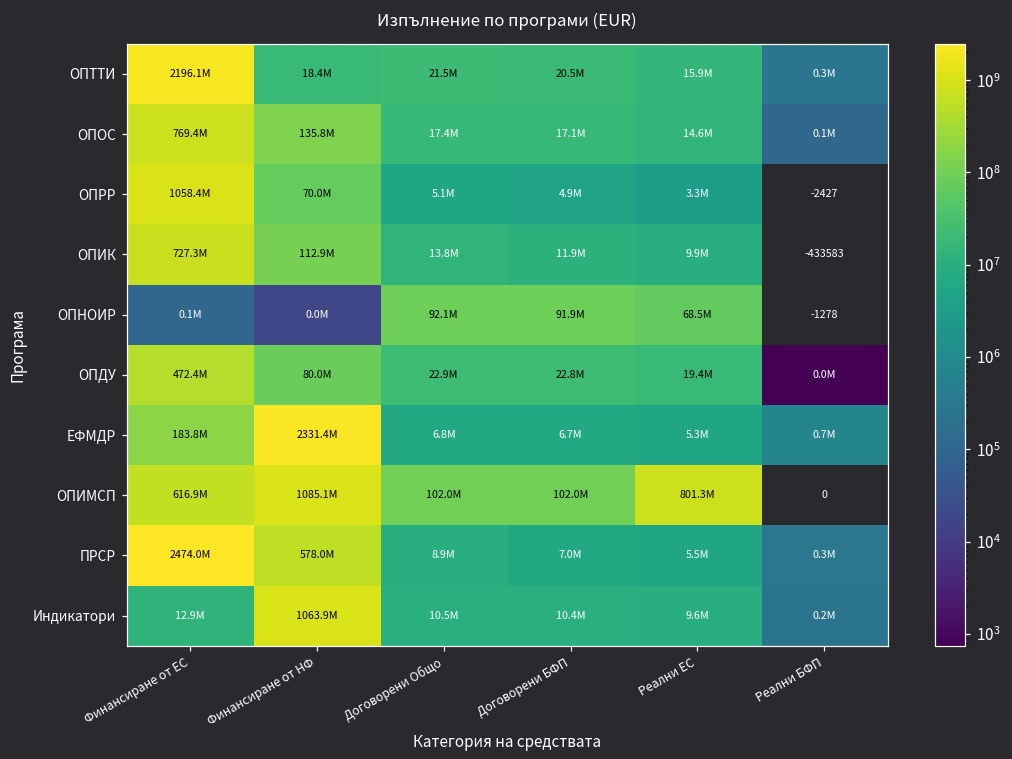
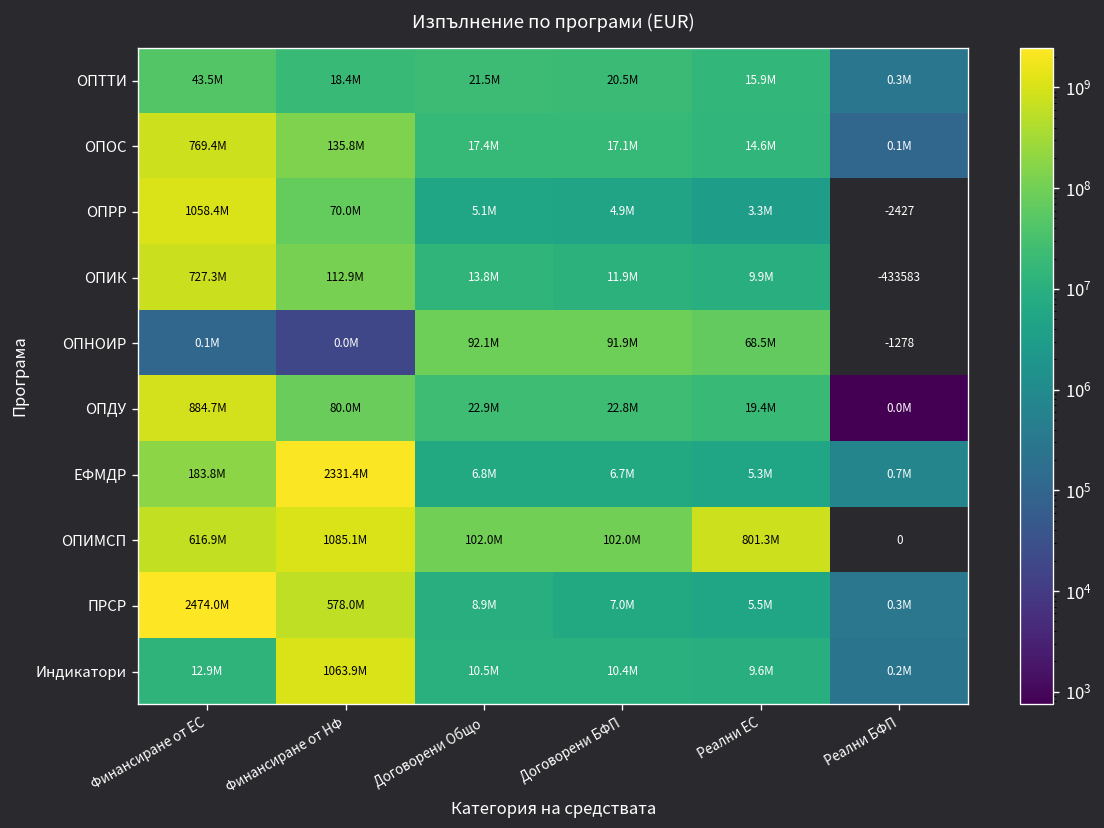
  {
    "ОПТТИ": {
-     "Финансиране от ЕС": "2196.1M",
+     "Финансиране от ЕС": "43.5M",
      "Финансиране от НФ": "18.4M",
      "Договорени Общо": "21.5M",
      "Договорени БФП": "20.5M",
      "Реални ЕС": "15.9M",
      "Реални БФП": "0.3M"
    },
    "ОПОС": {
      "Финансиране от ЕС": "769.4M",
      "Финансиране от НФ": "135.8M",
      "Договорени Общо": "17.4M",
      "Договорени БФП": "17.1M",
      "Реални ЕС": "14.6M",
      "Реални БФП": "0.1M"
    },
    "ОПРР": {
      "Финансиране от ЕС": "1058.4M",
      "Финансиране от НФ": "70.0M",
      "Договорени Общо": "5.1M",
      "Договорени БФП": "4.9M",
      "Реални ЕС": "3.3M"
    },
    "ОПИК": {
      "Финансиране от ЕС": "727.3M",
      "Финансиране от НФ": "112.9M",
      "Договорени Общо": "13.8M",
      "Договорени БФП": "11.9M",
      "Реални ЕС": "9.9M"
    },
    "ОПНОИР": {
      "Финансиране от ЕС": "0.1M",
      "Финансиране от НФ": "0.0M",
      "Договорени Общо": "92.1M",
      "Договорени БФП": "91.9M",
      "Реални ЕС": "68.5M"
    },
    "ОПДУ": {
-     "Финансиране от ЕС": "472.4M",
+     "Финансиране от ЕС": "884.7M",
      "Финансиране от НФ": "80.0M",
      "Договорени Общо": "22.9M",
      "Договорени БФП": "22.8M",
      "Реални ЕС": "19.4M",
      "Реални БФП": "0.0M"
    },
    "ЕФМДР": {
      "Финансиране от ЕС": "183.8M",
      "Финансиране от НФ": "2331.4M",
      "Договорени Общо": "6.8M",
      "Договорени БФП": "6.7M",
      "Реални ЕС": "5.3M",
      "Реални БФП": "0.7M"
    },
    "ОПИМСП": {
      "Финансиране от ЕС": "616.9M",
      "Финансиране от НФ": "1085.1M",
      "Договорени Общо": "102.0M",
      "Договорени БФП": "102.0M",
      "Реални ЕС": "801.3M"
    },
    "ПРСР": {
      "Финансиране от ЕС": "2474.0M",
      "Финансиране от НФ": "578.0M",
      "Договорени Общо": "8.9M",
      "Договорени БФП": "7.0M",
      "Реални ЕС": "5.5M",
      "Реални БФП": "0.3M"
    },
    "Индикатори": {
      "Финансиране от ЕС": "12.9M",
      "Финансиране от НФ": "1063.9M",
      "Договорени Общо": "10.5M",
      "Договорени БФП": "10.4M",
      "Реални ЕС": "9.6M",
      "Реални БФП": "0.2M"
    }
  }
